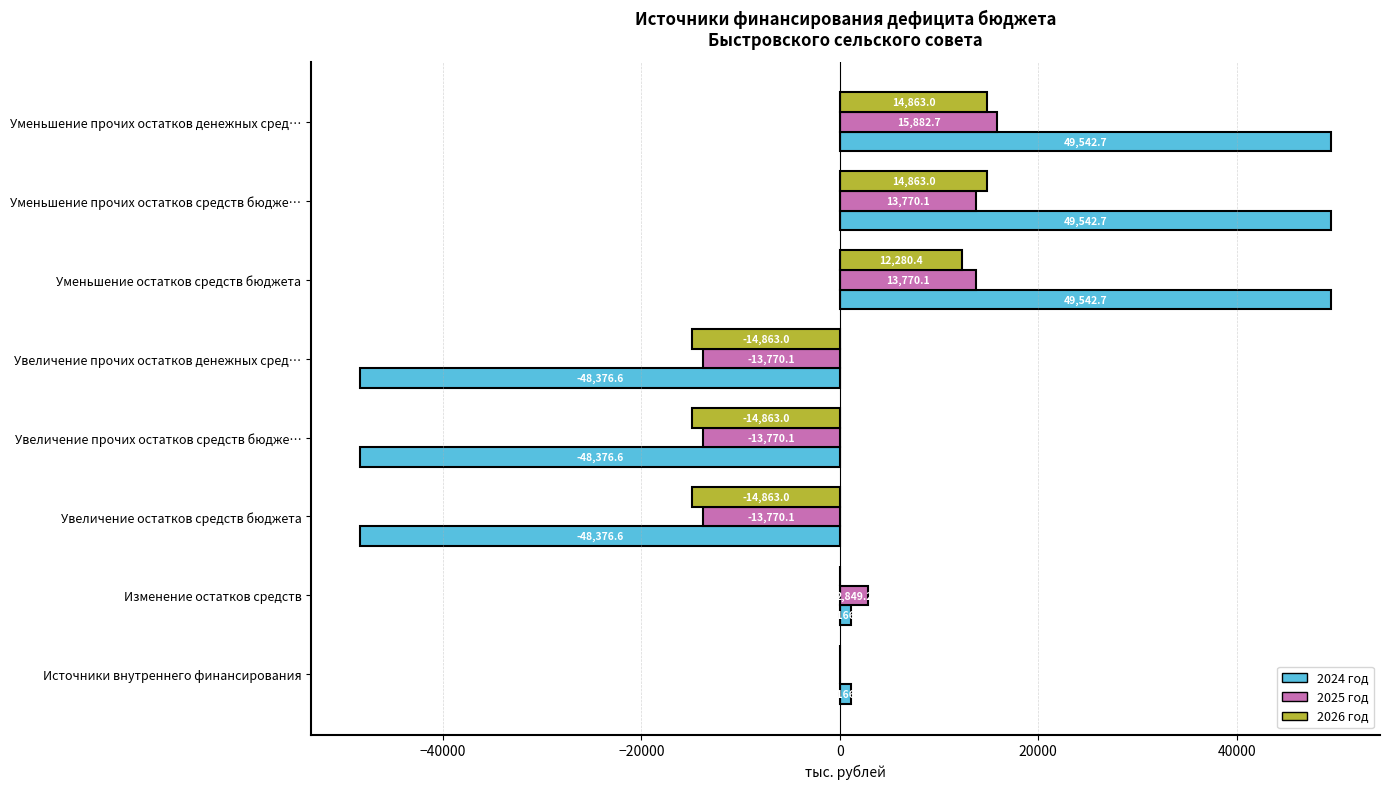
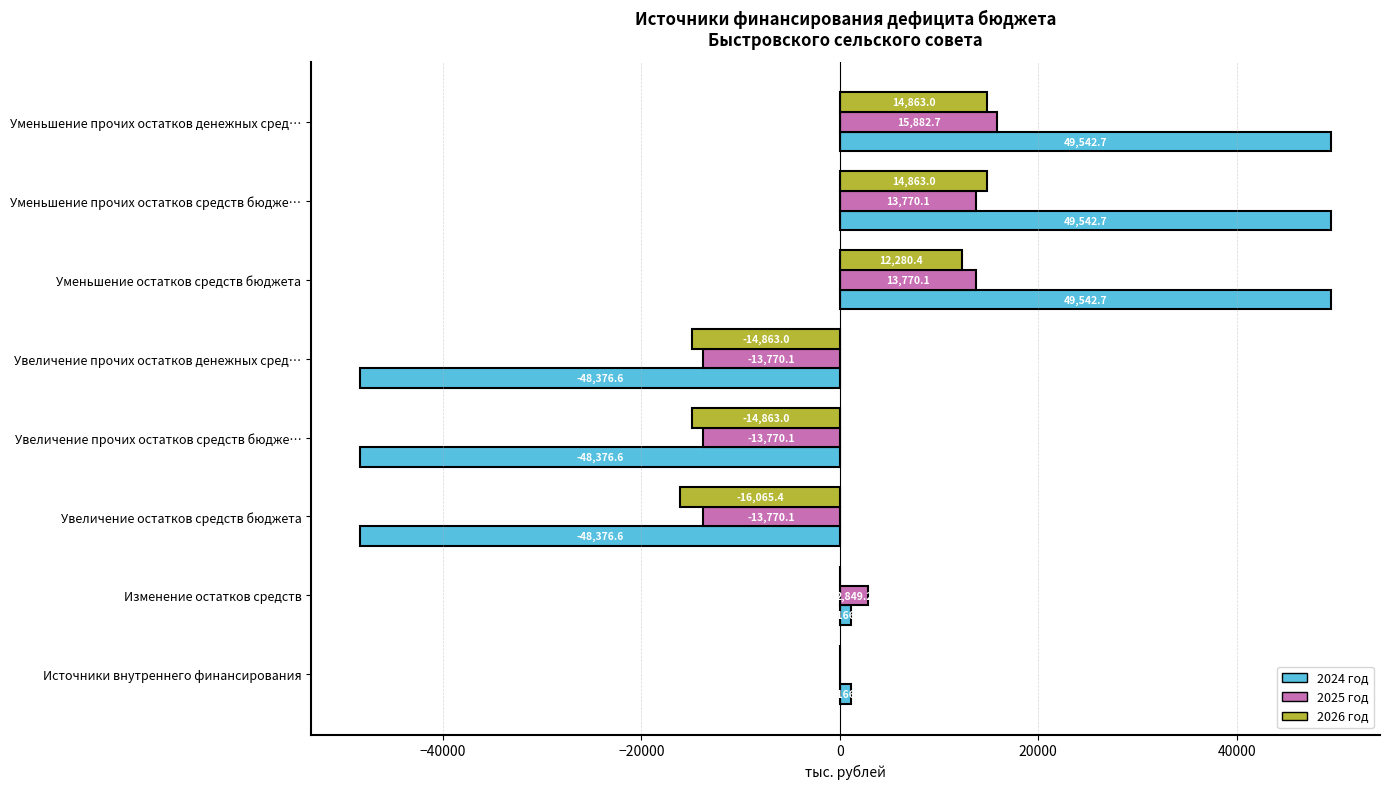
  {
    "2024 год": {
      "Уменьшение прочих остатков денежных сред…": "49,542.7",
      "Уменьшение прочих остатков средств бюдже…": "49,542.7",
      "Уменьшение остатков средств бюджета": "49,542.7",
      "Увеличение прочих остатков денежных сред…": "-48,376.6",
      "Увеличение прочих остатков средств бюдже…": "-48,376.6",
      "Увеличение остатков средств бюджета": "-48,376.6"
    },
    "2025 год": {
      "Уменьшение прочих остатков денежных сред…": "15,882.7",
      "Уменьшение прочих остатков средств бюдже…": "13,770.1",
      "Уменьшение остатков средств бюджета": "13,770.1",
      "Увеличение прочих остатков денежных сред…": "-13,770.1",
      "Увеличение прочих остатков средств бюдже…": "-13,770.1",
      "Увеличение остатков средств бюджета": "-13,770.1",
      "Изменение остатков средств": "2,849.2"
    },
    "2026 год": {
      "Уменьшение прочих остатков денежных сред…": "14,863.0",
      "Уменьшение прочих остатков средств бюдже…": "14,863.0",
      "Уменьшение остатков средств бюджета": "12,280.4",
      "Увеличение прочих остатков денежных сред…": "-14,863.0",
      "Увеличение прочих остатков средств бюдже…": "-14,863.0",
-     "Увеличение остатков средств бюджета": "-14,863.0"
+     "Увеличение остатков средств бюджета": "-16,065.4"
    }
  }
